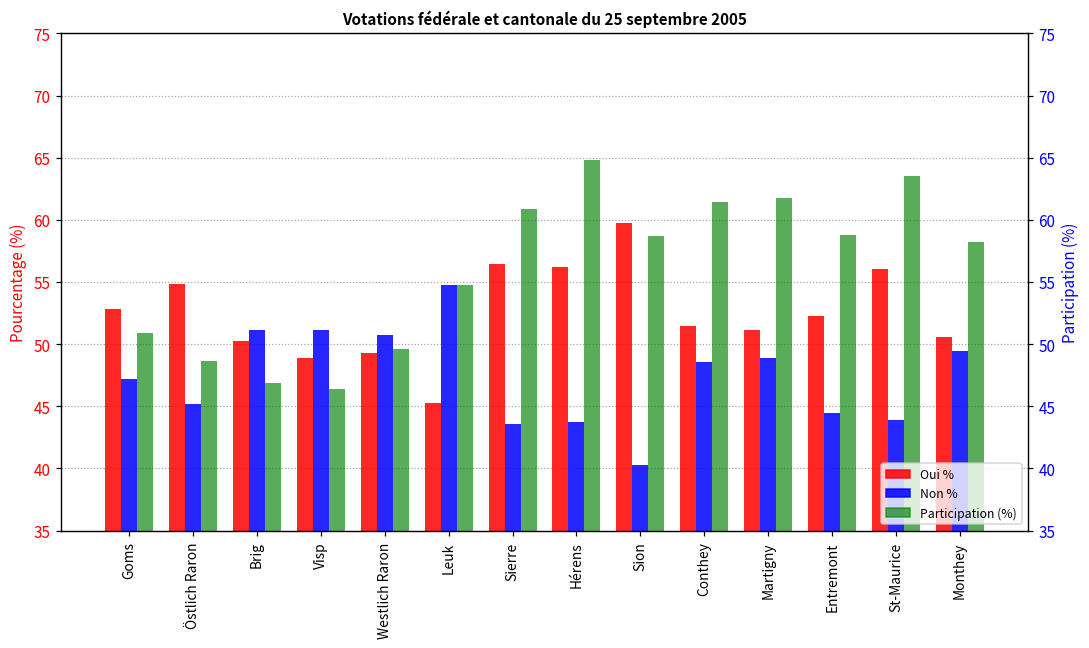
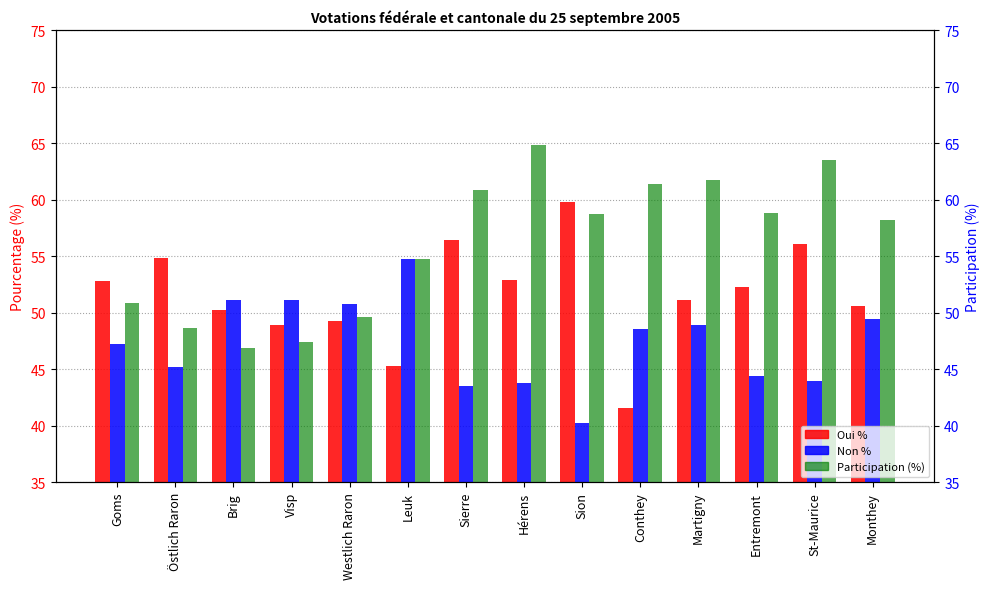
  {
    "Oui %": {
      "Goms": 52.8,
      "Östlich Raron": 54.8,
      "Brig": 50.3,
      "Visp": 48.9,
      "Westlich Raron": 49.3,
      "Leuk": 45.3,
      "Sierre": 56.5,
-     "Hérens": 56.2,
+     "Hérens": 52.9,
      "Sion": 59.8,
-     "Conthey": 51.4,
+     "Conthey": 41.6,
      "Martigny": 51.1,
      "Entremont": 52.3,
      "St-Maurice": 56.1,
      "Monthey": 50.6
    },
    "Non %": {
      "Goms": 47.2,
      "Östlich Raron": 45.2,
      "Brig": 51.1,
      "Visp": 51.1,
      "Westlich Raron": 50.8,
      "Leuk": 54.8,
      "Sierre": 43.6,
      "Hérens": 43.8,
      "Sion": 40.2,
      "Conthey": 48.6,
      "Martigny": 48.9,
      "Entremont": 44.4,
      "St-Maurice": 43.9,
      "Monthey": 49.4
    },
    "Participation (%)": {
      "Goms": 50.9,
      "Östlich Raron": 48.6,
      "Brig": 46.9,
-     "Visp": 46.4,
+     "Visp": 47.4,
      "Westlich Raron": 49.6,
      "Leuk": 54.7,
      "Sierre": 60.9,
      "Hérens": 64.8,
      "Sion": 58.7,
      "Conthey": 61.4,
      "Martigny": 61.8,
      "Entremont": 58.8,
      "St-Maurice": 63.5,
      "Monthey": 58.2
    }
  }
